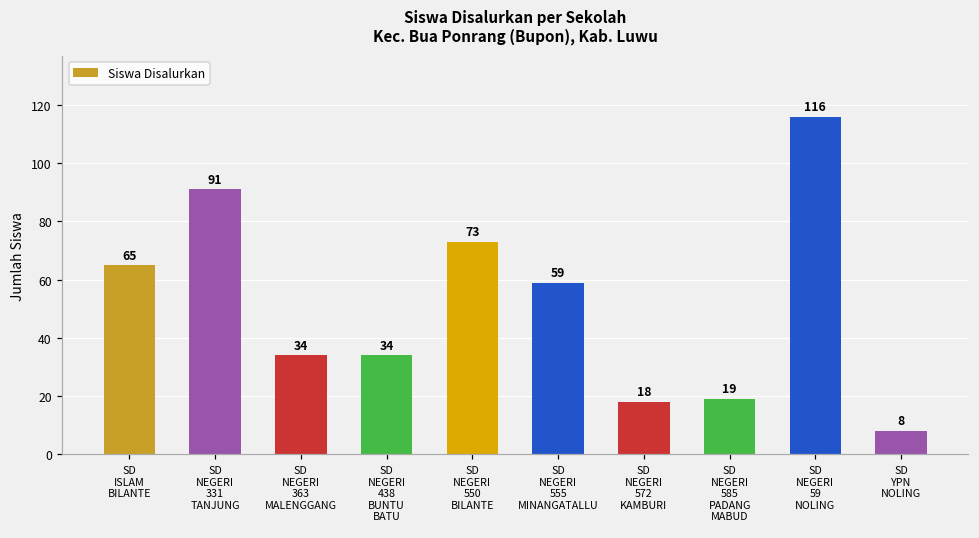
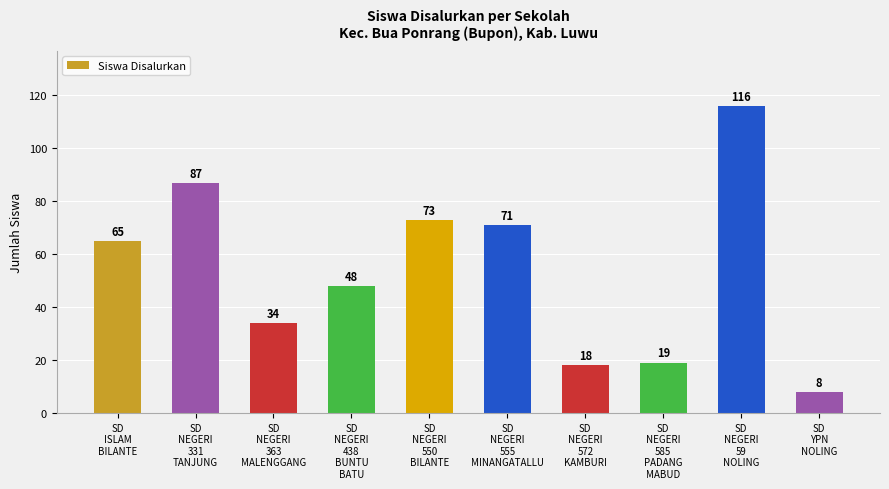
  {
    "SD ISLAM BILANTE": 65,
-   "SD NEGERI 331 TANJUNG": 91,
+   "SD NEGERI 331 TANJUNG": 87,
    "SD NEGERI 363 MALENGGANG": 34,
-   "SD NEGERI 438 BUNTU BATU": 34,
+   "SD NEGERI 438 BUNTU BATU": 48,
    "SD NEGERI 550 BILANTE": 73,
-   "SD NEGERI 555 MINANGATALLU": 59,
+   "SD NEGERI 555 MINANGATALLU": 71,
    "SD NEGERI 572 KAMBURI": 18,
    "SD NEGERI 585 PADANG MABUD": 19,
    "SD NEGERI 59 NOLING": 116,
    "SD YPN NOLING": 8
  }
